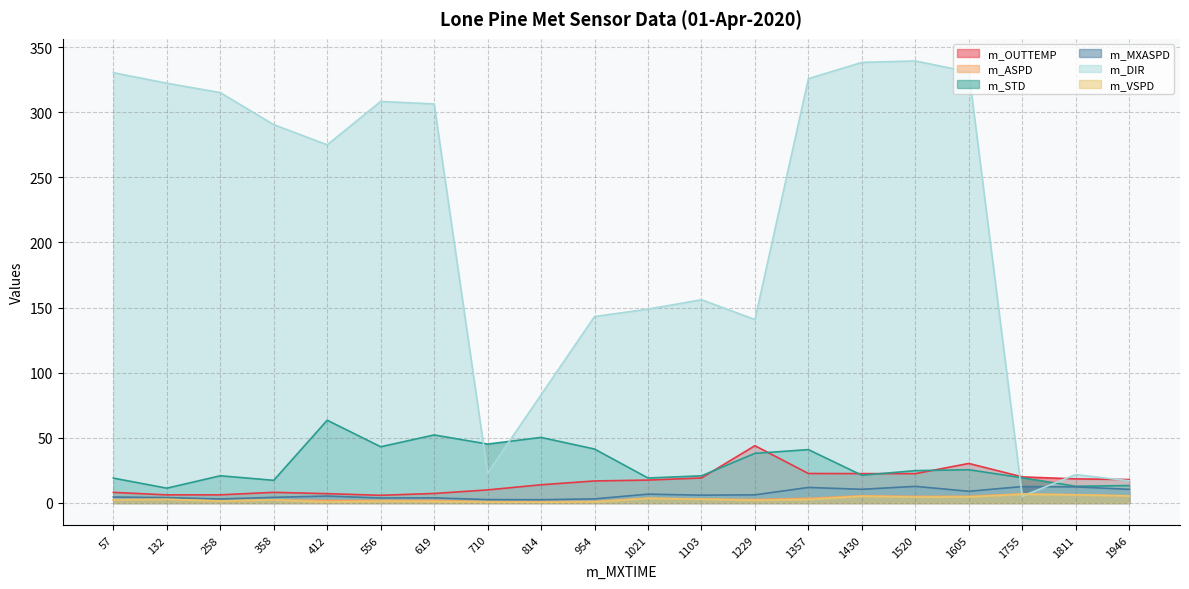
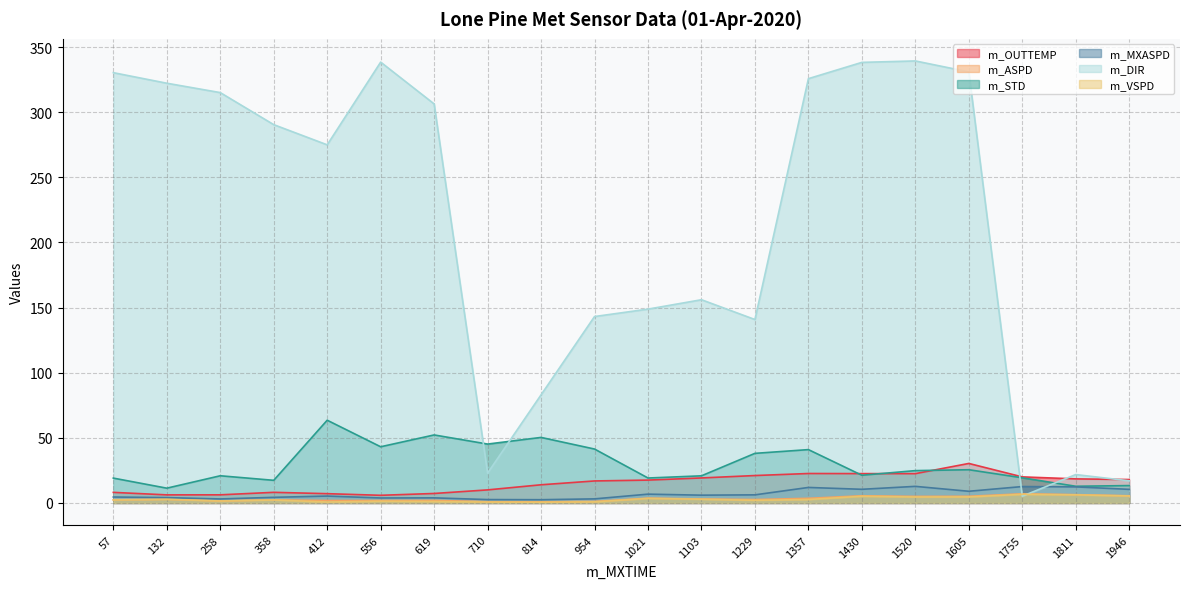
  {
    "m_OUTTEMP": {
      "57": 8,
      "132": 6,
      "258": 6,
      "358": 8,
      "556": 6,
      "619": 7,
      "710": 10,
      "814": 14,
      "954": 17,
-     "1229": 44,
+     "1229": 21,
      "1357": 23,
      "1520": 23,
      "1605": 30,
      "1811": 18
    },
    "m_DIR": {
      "57": 330,
      "132": 322,
      "258": 315,
      "358": 290,
      "412": 275,
-     "556": 308,
+     "556": 338,
      "619": 306,
      "710": 23,
      "814": 83,
      "954": 143,
      "1021": 149,
      "1103": 156,
      "1229": 141,
      "1357": 326,
      "1430": 338,
      "1520": 339,
      "1811": 22
    }
  }
